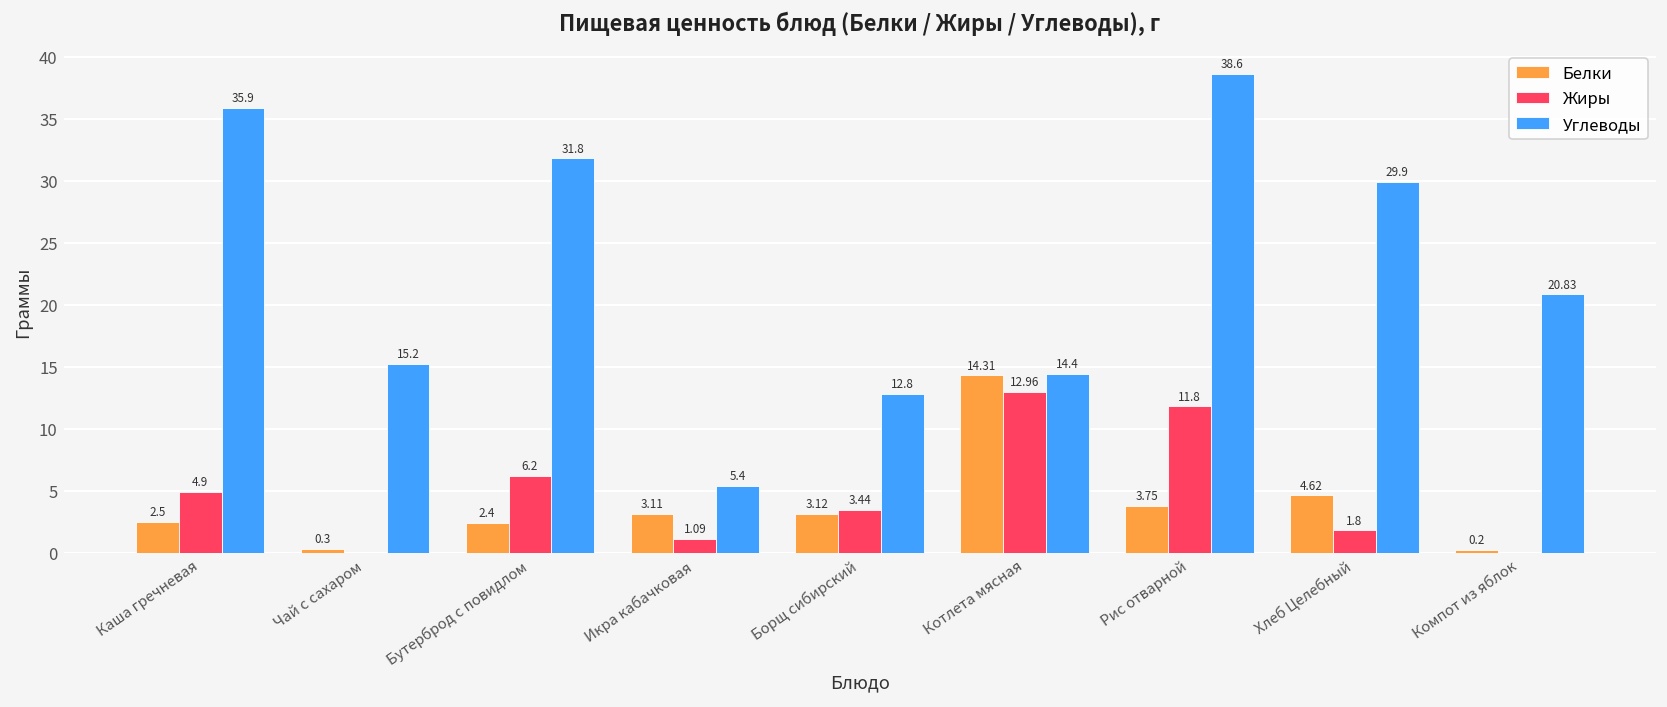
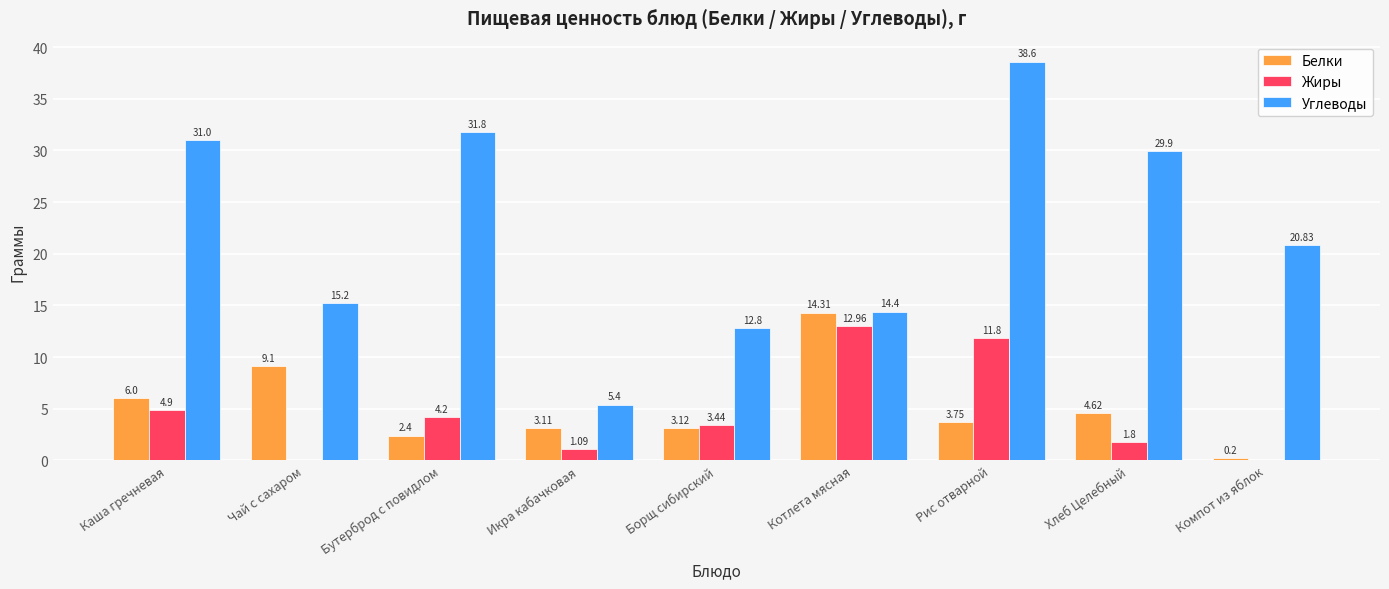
  {
    "Белки": {
-     "Каша гречневая": 2.5,
-     "Чай с сахаром": 0.3,
+     "Каша гречневая": 6.0,
+     "Чай с сахаром": 9.1,
      "Бутерброд с повидлом": 2.4,
      "Икра кабачковая": 3.11,
      "Борщ сибирский": 3.12,
      "Котлета мясная": 14.31,
      "Рис отварной": 3.75,
      "Хлеб Целебный": 4.62,
      "Компот из яблок": 0.2
    },
    "Жиры": {
      "Каша гречневая": 4.9,
-     "Бутерброд с повидлом": 6.2,
+     "Бутерброд с повидлом": 4.2,
      "Икра кабачковая": 1.09,
      "Борщ сибирский": 3.44,
      "Котлета мясная": 12.96,
      "Рис отварной": 11.8,
      "Хлеб Целебный": 1.8
    },
    "Углеводы": {
-     "Каша гречневая": 35.9,
+     "Каша гречневая": 31.0,
      "Чай с сахаром": 15.2,
      "Бутерброд с повидлом": 31.8,
      "Икра кабачковая": 5.4,
      "Борщ сибирский": 12.8,
      "Котлета мясная": 14.4,
      "Рис отварной": 38.6,
      "Хлеб Целебный": 29.9,
      "Компот из яблок": 20.83
    }
  }
